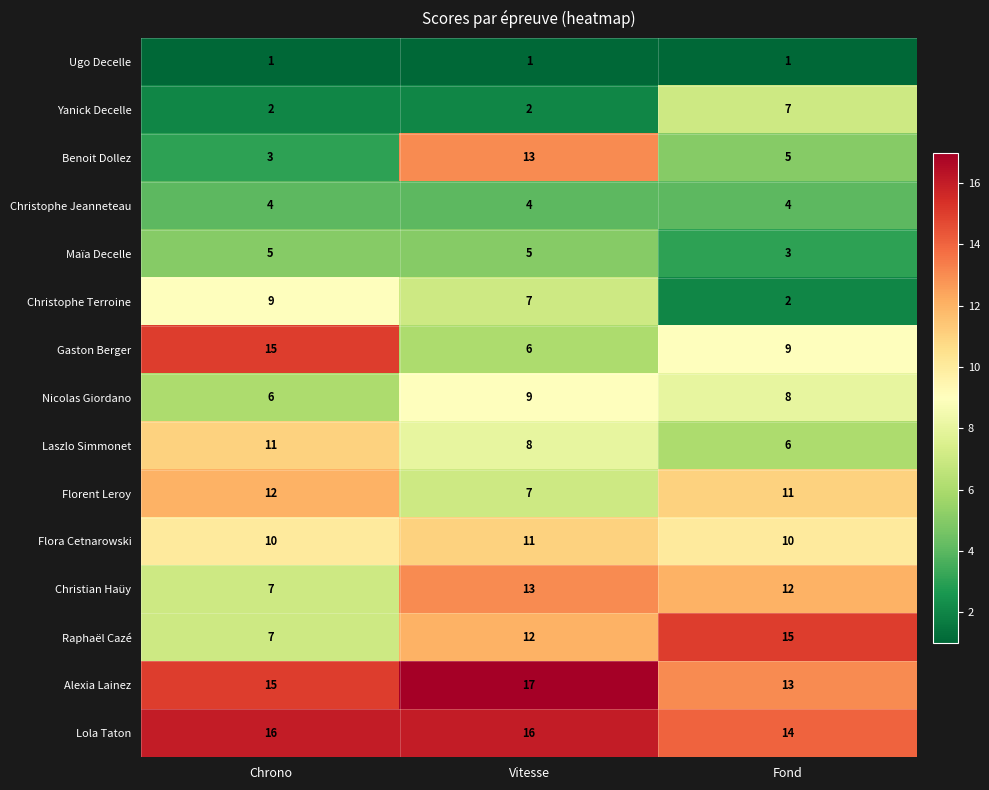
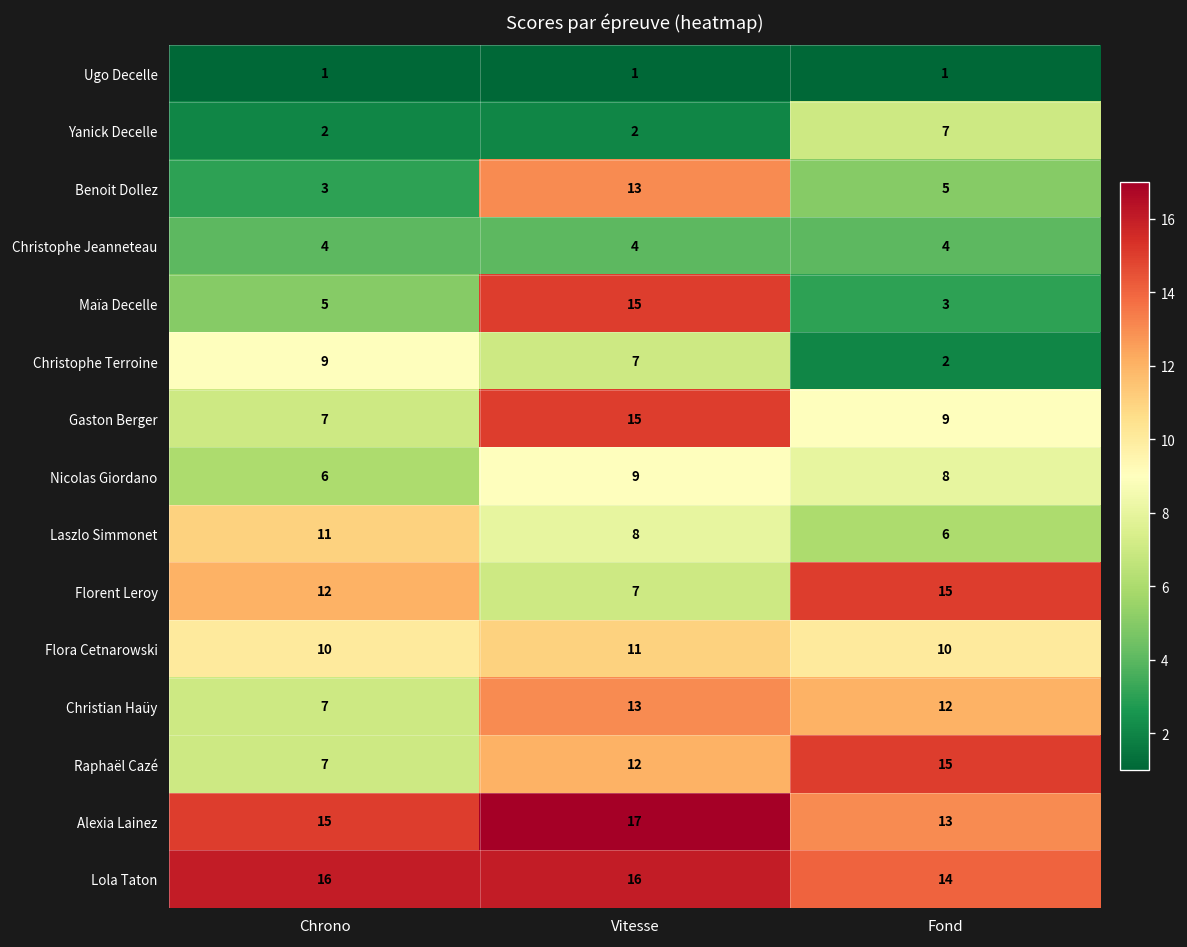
  {
    "Ugo Decelle": {
      "Chrono": 1,
      "Vitesse": 1,
      "Fond": 1
    },
    "Yanick Decelle": {
      "Chrono": 2,
      "Vitesse": 2,
      "Fond": 7
    },
    "Benoit Dollez": {
      "Chrono": 3,
      "Vitesse": 13,
      "Fond": 5
    },
    "Christophe Jeanneteau": {
      "Chrono": 4,
      "Vitesse": 4,
      "Fond": 4
    },
    "Maïa Decelle": {
      "Chrono": 5,
-     "Vitesse": 5,
+     "Vitesse": 15,
      "Fond": 3
    },
    "Christophe Terroine": {
      "Chrono": 9,
      "Vitesse": 7,
      "Fond": 2
    },
    "Gaston Berger": {
-     "Chrono": 15,
-     "Vitesse": 6,
+     "Chrono": 7,
+     "Vitesse": 15,
      "Fond": 9
    },
    "Nicolas Giordano": {
      "Chrono": 6,
      "Vitesse": 9,
      "Fond": 8
    },
    "Laszlo Simmonet": {
      "Chrono": 11,
      "Vitesse": 8,
      "Fond": 6
    },
    "Florent Leroy": {
      "Chrono": 12,
      "Vitesse": 7,
-     "Fond": 11
+     "Fond": 15
    },
    "Flora Cetnarowski": {
      "Chrono": 10,
      "Vitesse": 11,
      "Fond": 10
    },
    "Christian Haüy": {
      "Chrono": 7,
      "Vitesse": 13,
      "Fond": 12
    },
    "Raphaël Cazé": {
      "Chrono": 7,
      "Vitesse": 12,
      "Fond": 15
    },
    "Alexia Lainez": {
      "Chrono": 15,
      "Vitesse": 17,
      "Fond": 13
    },
    "Lola Taton": {
      "Chrono": 16,
      "Vitesse": 16,
      "Fond": 14
    }
  }
